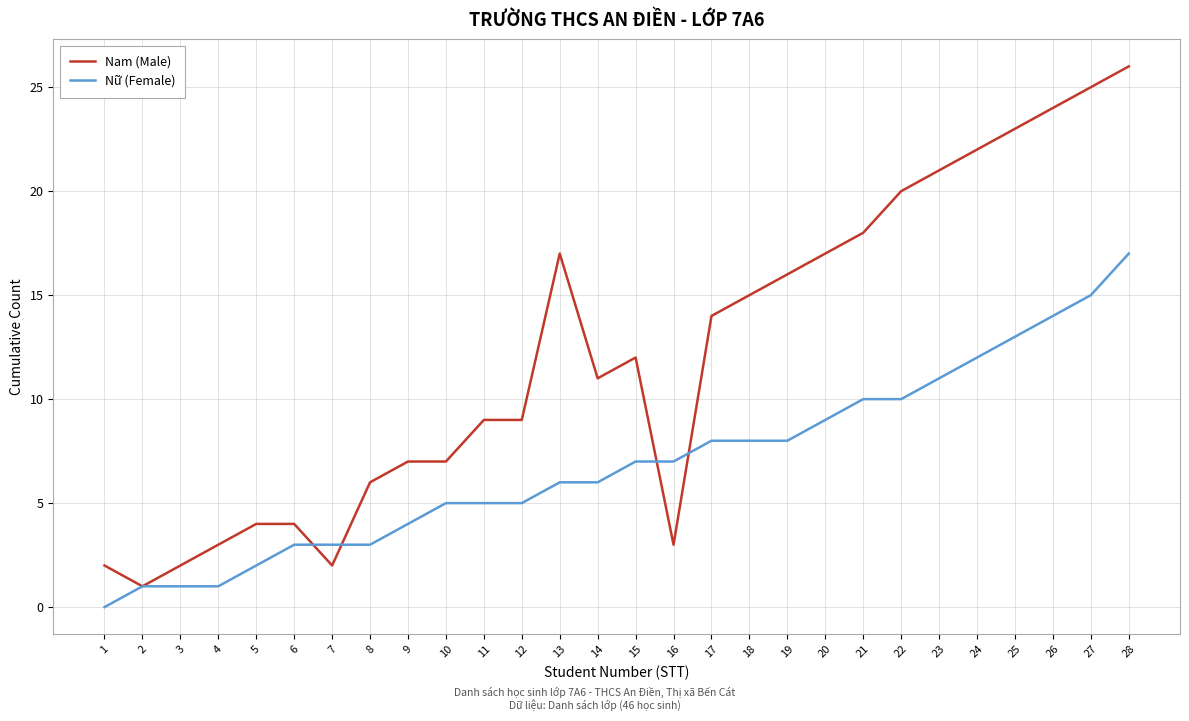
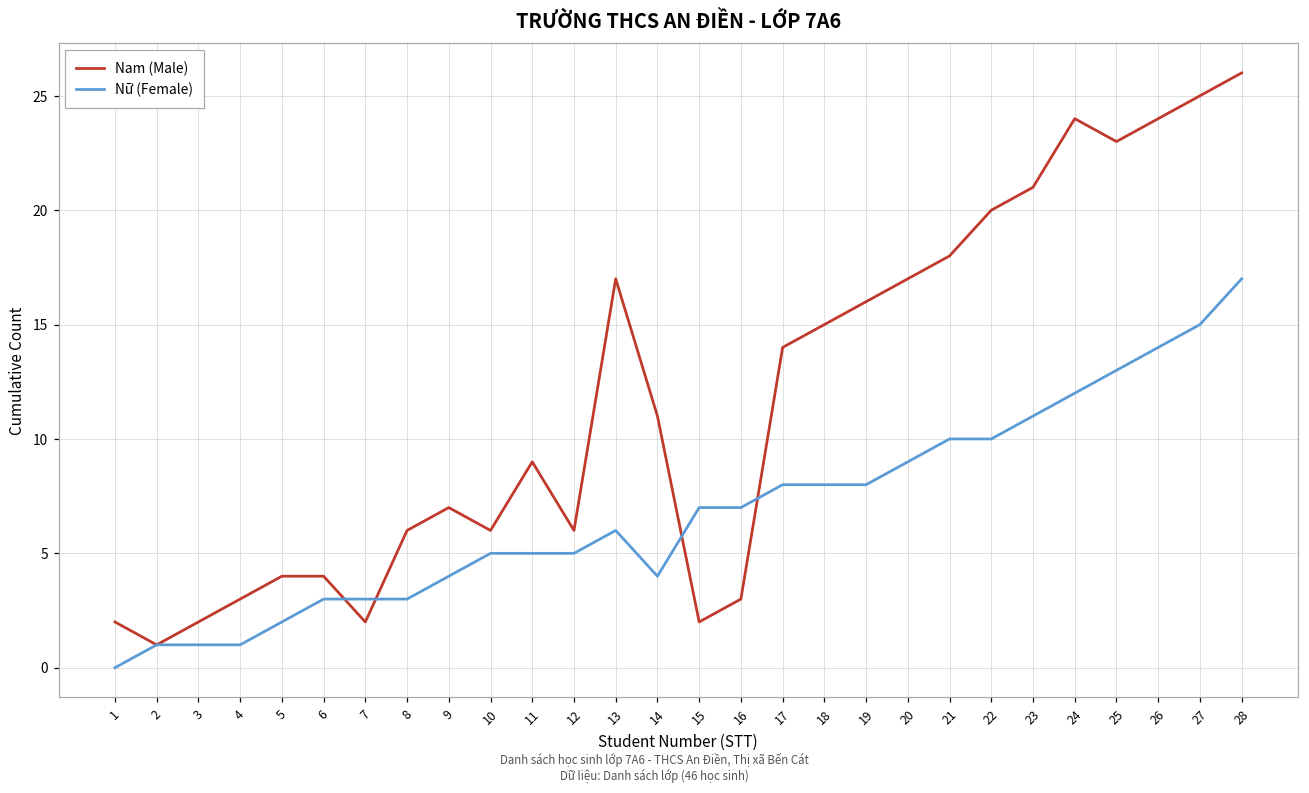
  {
    "Nam (Male)": {
      "1": 2,
      "3": 2,
      "4": 3,
      "5": 4,
      "6": 4,
      "7": 2,
      "8": 6,
      "9": 7,
-     "10": 7,
+     "10": 6,
      "11": 9,
-     "12": 9,
+     "12": 6,
      "13": 17,
      "14": 11,
-     "15": 12,
+     "15": 2,
      "16": 3,
      "17": 14,
      "18": 15,
      "19": 16,
      "20": 17,
      "21": 18,
      "22": 20,
      "23": 21,
-     "24": 22,
+     "24": 24,
      "25": 23,
      "26": 24,
      "27": 25,
      "28": 26
    },
    "Nữ (Female)": {
      "1": 0,
      "3": 1,
      "4": 1,
      "5": 2,
      "6": 3,
      "7": 3,
      "8": 3,
      "9": 4,
      "10": 5,
      "11": 5,
      "12": 5,
      "13": 6,
-     "14": 6,
+     "14": 4,
      "15": 7,
      "16": 7,
      "17": 8,
      "18": 8,
      "19": 8,
      "20": 9,
      "21": 10,
      "22": 10,
      "23": 11,
      "24": 12,
      "25": 13,
      "26": 14,
      "27": 15,
      "28": 17
    }
  }
